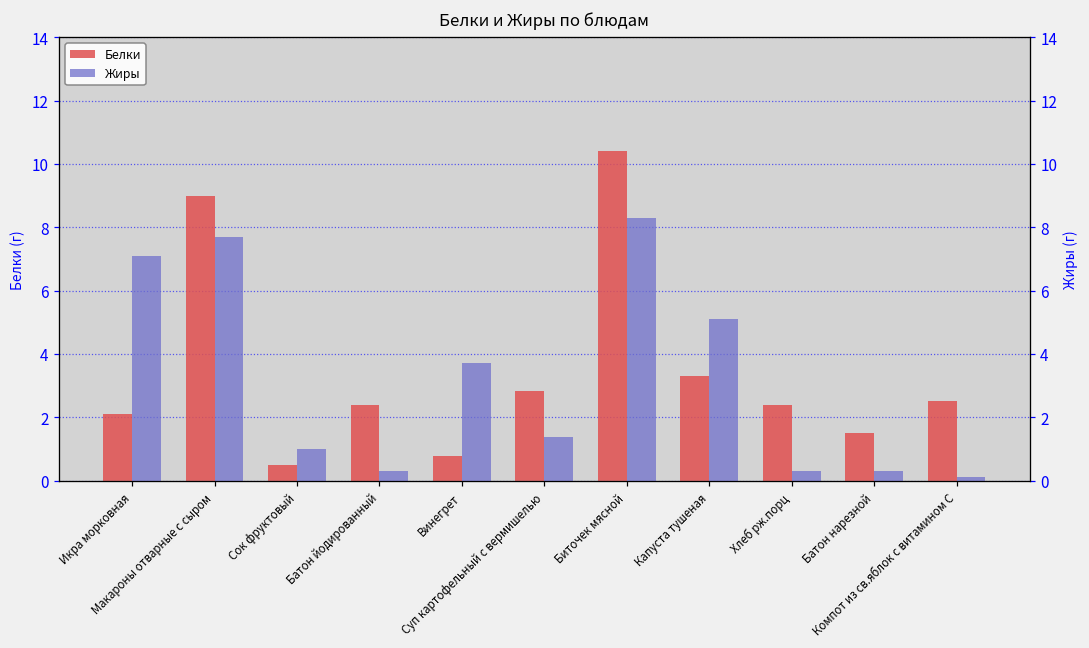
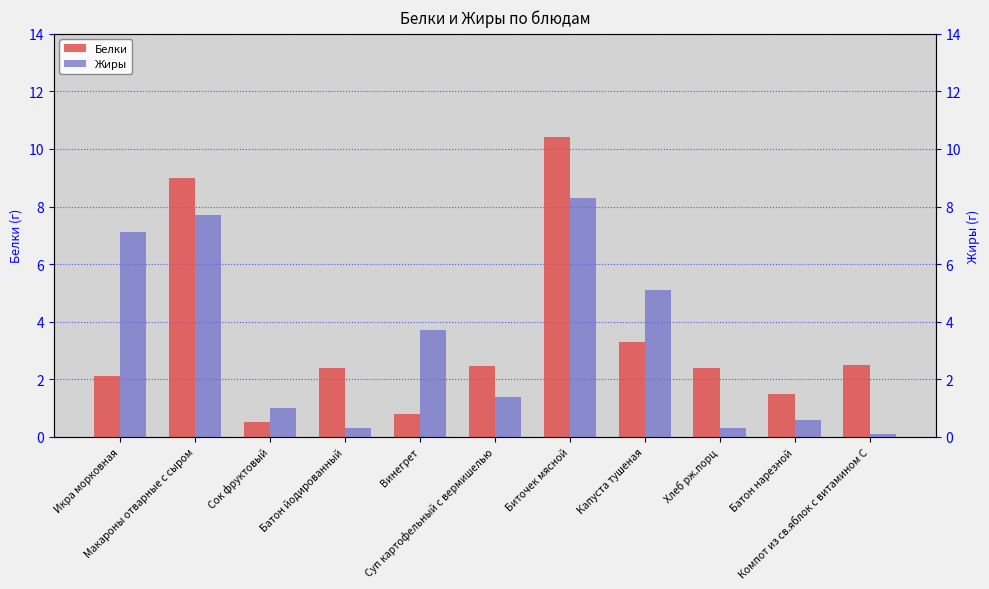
  {
    "Белки": {
      "Икра морковная": 2.1,
      "Макароны отварные с сыром": 9.0,
      "Сок фруктовый": 0.5,
      "Батон йодированный": 2.4,
      "Винегрет": 0.8,
-     "Суп картофельный с вермишелью": 2.8,
+     "Суп картофельный с вермишелью": 2.5,
      "Биточек мясной": 10.4,
      "Капуста тушеная": 3.3,
      "Хлеб рж.порц": 2.4,
      "Батон нарезной": 1.5,
      "Компот из св.яблок с витамином С": 2.5
    },
    "Жиры": {
      "Икра морковная": 7.1,
      "Макароны отварные с сыром": 7.7,
      "Сок фруктовый": 1.0,
      "Батон йодированный": 0.3,
      "Винегрет": 3.7,
      "Суп картофельный с вермишелью": 1.4,
      "Биточек мясной": 8.3,
      "Капуста тушеная": 5.1,
      "Хлеб рж.порц": 0.3,
-     "Батон нарезной": 0.3,
+     "Батон нарезной": 0.6,
      "Компот из св.яблок с витамином С": 0.1
    }
  }
